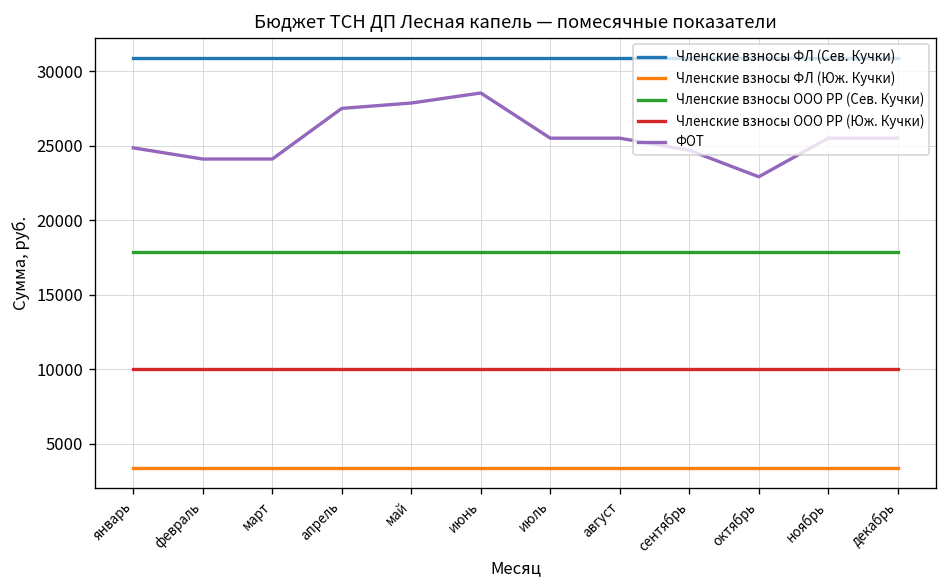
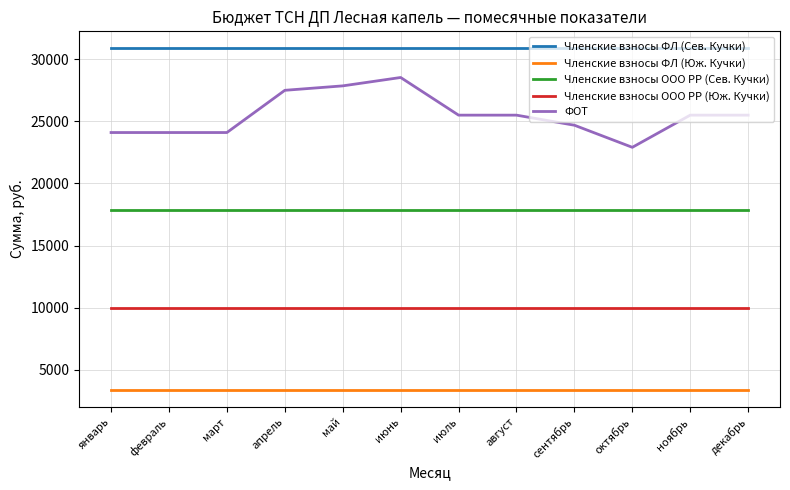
  {
    "Членские взносы ФЛ (Сев. Кучки)": {
      "январь": 30900,
      "февраль": 30900,
      "март": 30900,
      "апрель": 30900,
      "май": 30900,
      "июнь": 30900,
      "июль": 30900,
      "август": 30900
    },
    "Членские взносы ФЛ (Юж. Кучки)": {
      "январь": 3400,
      "февраль": 3400,
      "март": 3400,
      "апрель": 3400,
      "май": 3400,
      "июнь": 3400,
      "июль": 3400,
      "август": 3400,
      "сентябрь": 3400,
      "октябрь": 3400,
      "ноябрь": 3400,
      "декабрь": 3400
    },
    "Членские взносы ООО РР (Сев. Кучки)": {
      "январь": 17900,
      "февраль": 17900,
      "март": 17900,
      "апрель": 17900,
      "май": 17900,
      "июнь": 17900,
      "июль": 17900,
      "август": 17900,
      "сентябрь": 17900,
      "октябрь": 17900,
      "ноябрь": 17900,
      "декабрь": 17900
    },
    "Членские взносы ООО РР (Юж. Кучки)": {
      "январь": 10000,
      "февраль": 10000,
      "март": 10000,
      "апрель": 10000,
      "май": 10000,
      "июнь": 10000,
      "июль": 10000,
      "август": 10000,
      "сентябрь": 10000,
      "октябрь": 10000,
      "ноябрь": 10000,
      "декабрь": 10000
    },
    "ФОТ": {
-     "январь": 24900,
+     "январь": 24100,
      "февраль": 24100,
      "март": 24100,
      "апрель": 27500,
      "май": 27900,
      "июнь": 28500,
      "июль": 25500,
      "август": 25500,
      "сентябрь": 24700,
      "октябрь": 22900
    }
  }
